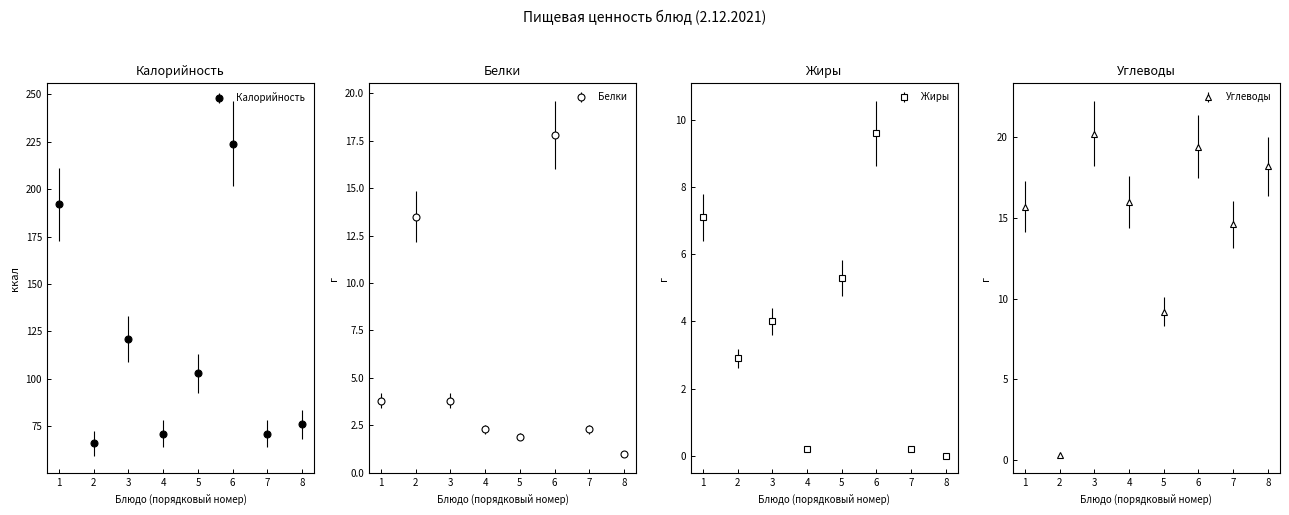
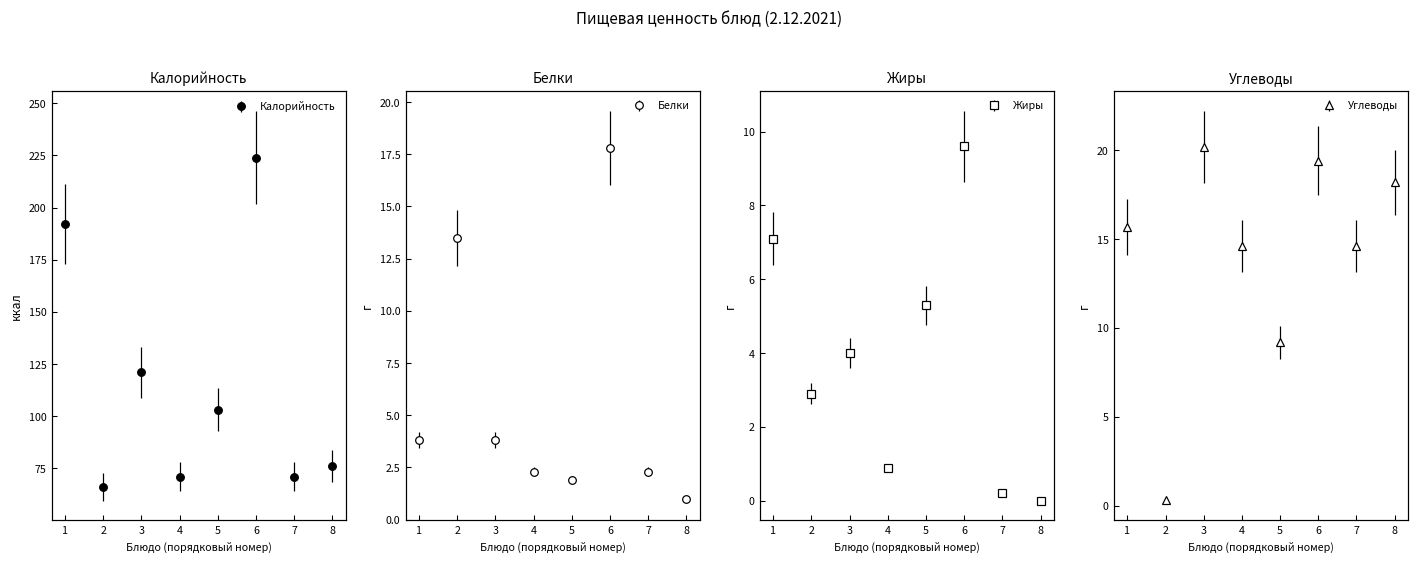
  {
    "Калорийность": {
      "1": 192,
      "2": 66,
      "3": 121,
      "4": 71,
      "5": 103,
      "6": 224,
      "7": 71,
      "8": 76
    },
    "Белки": {
      "1": 3.8,
      "2": 13.5,
      "3": 3.8,
      "4": 2.3,
      "5": 1.9,
      "6": 17.8,
      "7": 2.3,
      "8": 1.0
    },
    "Жиры": {
      "1": 7.1,
      "2": 2.9,
      "3": 4.0,
-     "4": 0.2,
+     "4": 0.9,
      "5": 5.3,
      "6": 9.6,
      "7": 0.2,
      "8": 0.0
    },
    "Углеводы": {
      "1": 15.7,
      "2": 0.3,
      "3": 20.2,
-     "4": 16.0,
+     "4": 14.6,
      "5": 9.2,
      "6": 19.4,
      "7": 14.6,
      "8": 18.2
    }
  }
